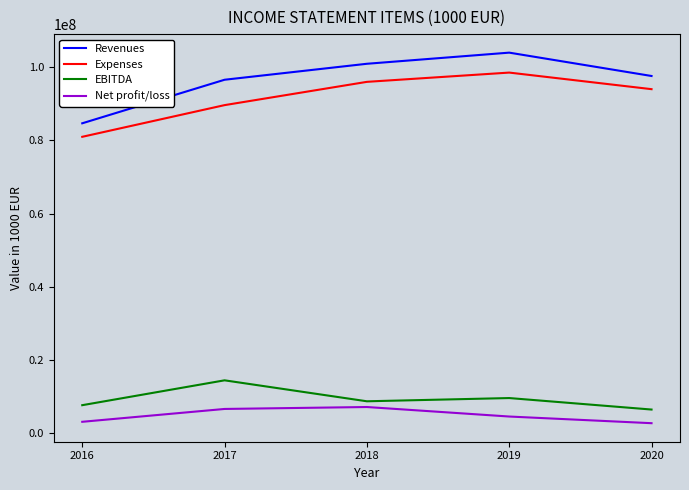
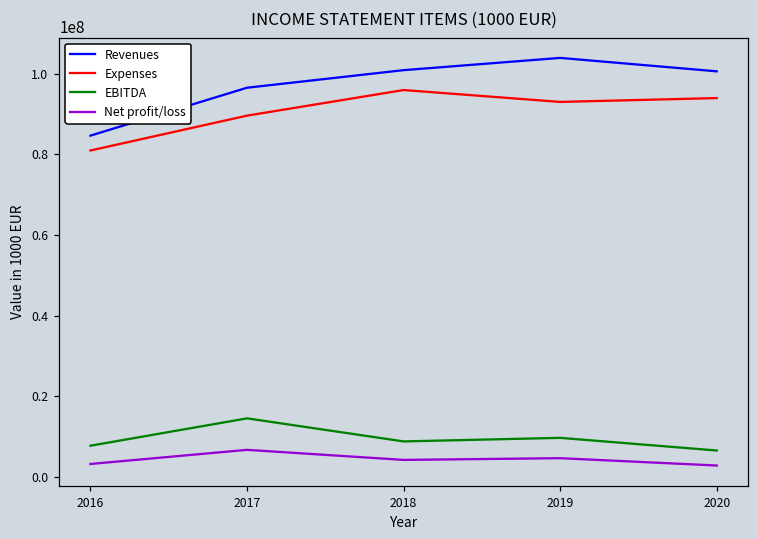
  {
    "Revenues": {
      "2016": 85000000,
      "2017": 96000000,
      "2018": 101000000,
      "2019": 104000000,
-     "2020": 98000000
+     "2020": 101000000
    },
    "Expenses": {
      "2016": 81000000,
      "2017": 90000000,
      "2018": 96000000,
-     "2019": 98000000,
+     "2019": 93000000,
      "2020": 94000000
    },
    "EBITDA": {
      "2016": 8000000,
      "2017": 15000000,
      "2018": 9000000,
      "2019": 10000000,
      "2020": 7000000
    },
    "Net profit/loss": {
      "2016": 3000000,
      "2017": 7000000,
-     "2018": 7000000,
+     "2018": 4000000,
      "2019": 5000000,
      "2020": 3000000
    }
  }
